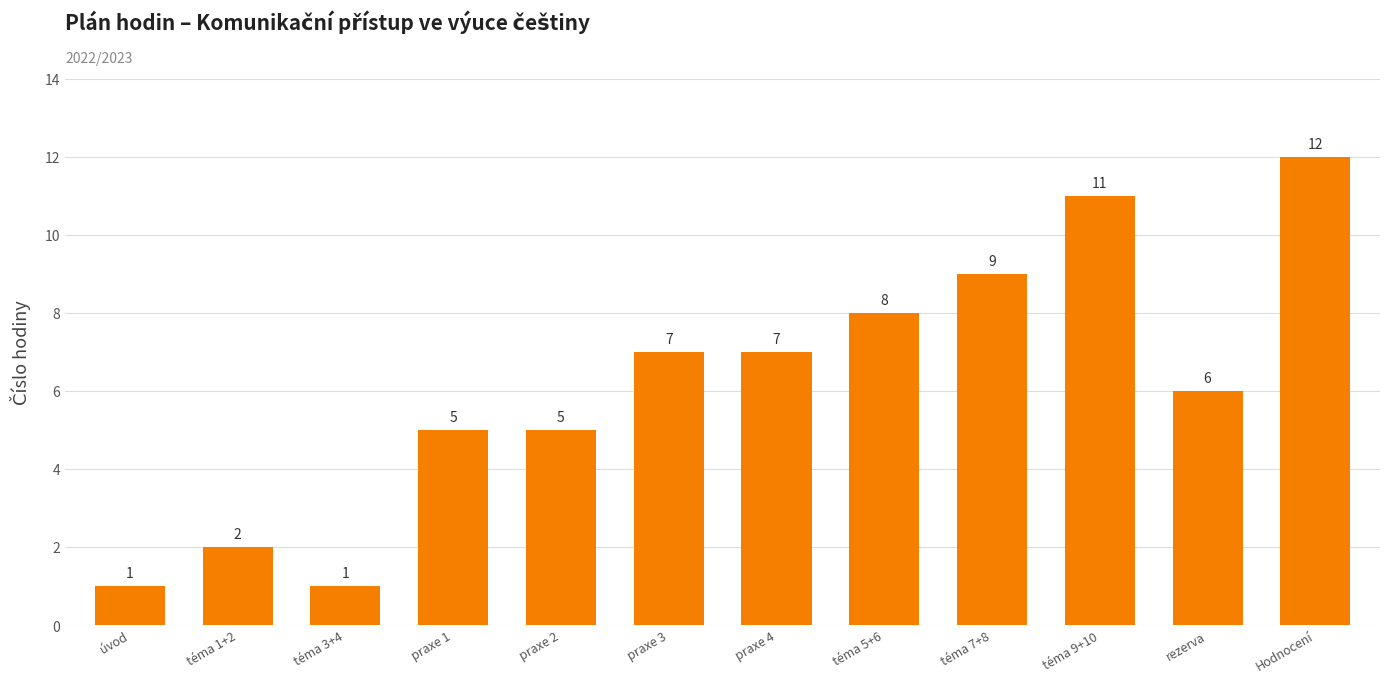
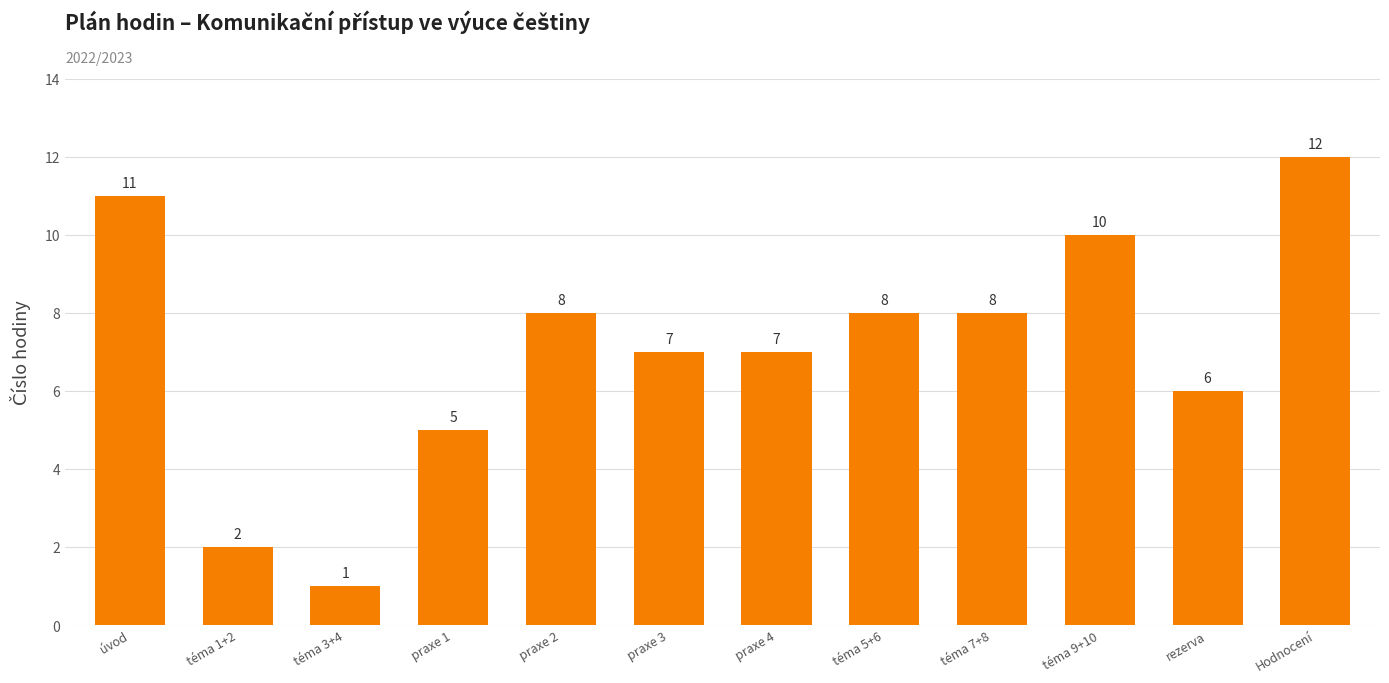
  {
-   "úvod": 1,
+   "úvod": 11,
    "téma 1+2": 2,
    "téma 3+4": 1,
    "praxe 1": 5,
-   "praxe 2": 5,
+   "praxe 2": 8,
    "praxe 3": 7,
    "praxe 4": 7,
    "téma 5+6": 8,
-   "téma 7+8": 9,
-   "téma 9+10": 11,
+   "téma 7+8": 8,
+   "téma 9+10": 10,
    "rezerva": 6,
    "Hodnocení": 12
  }
